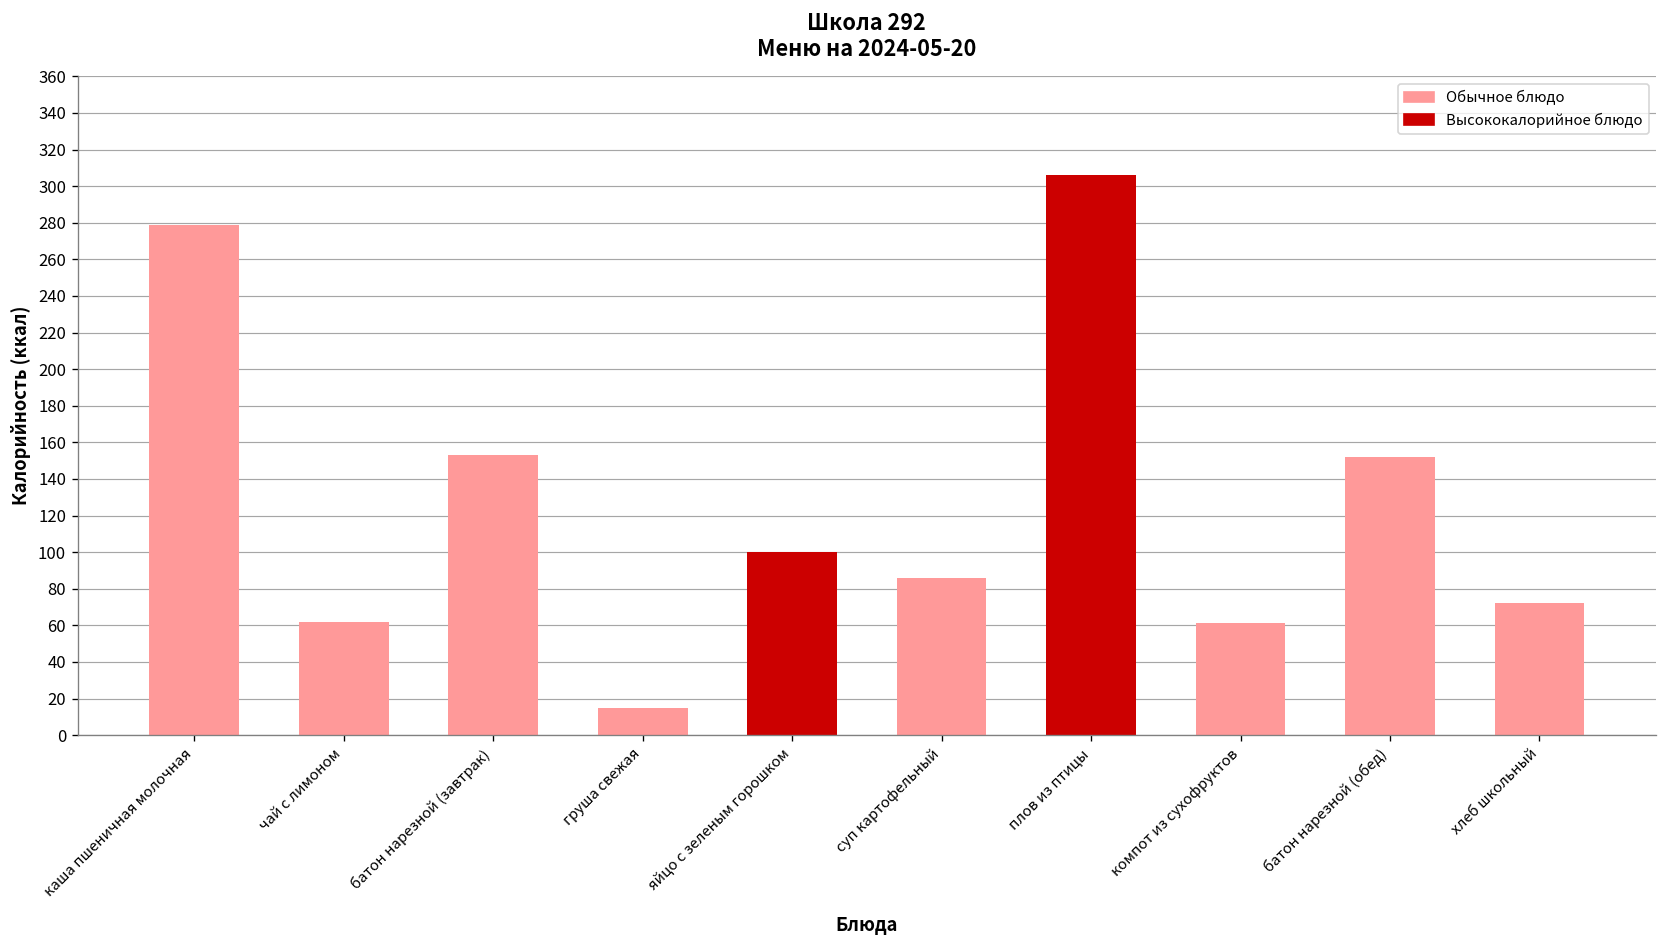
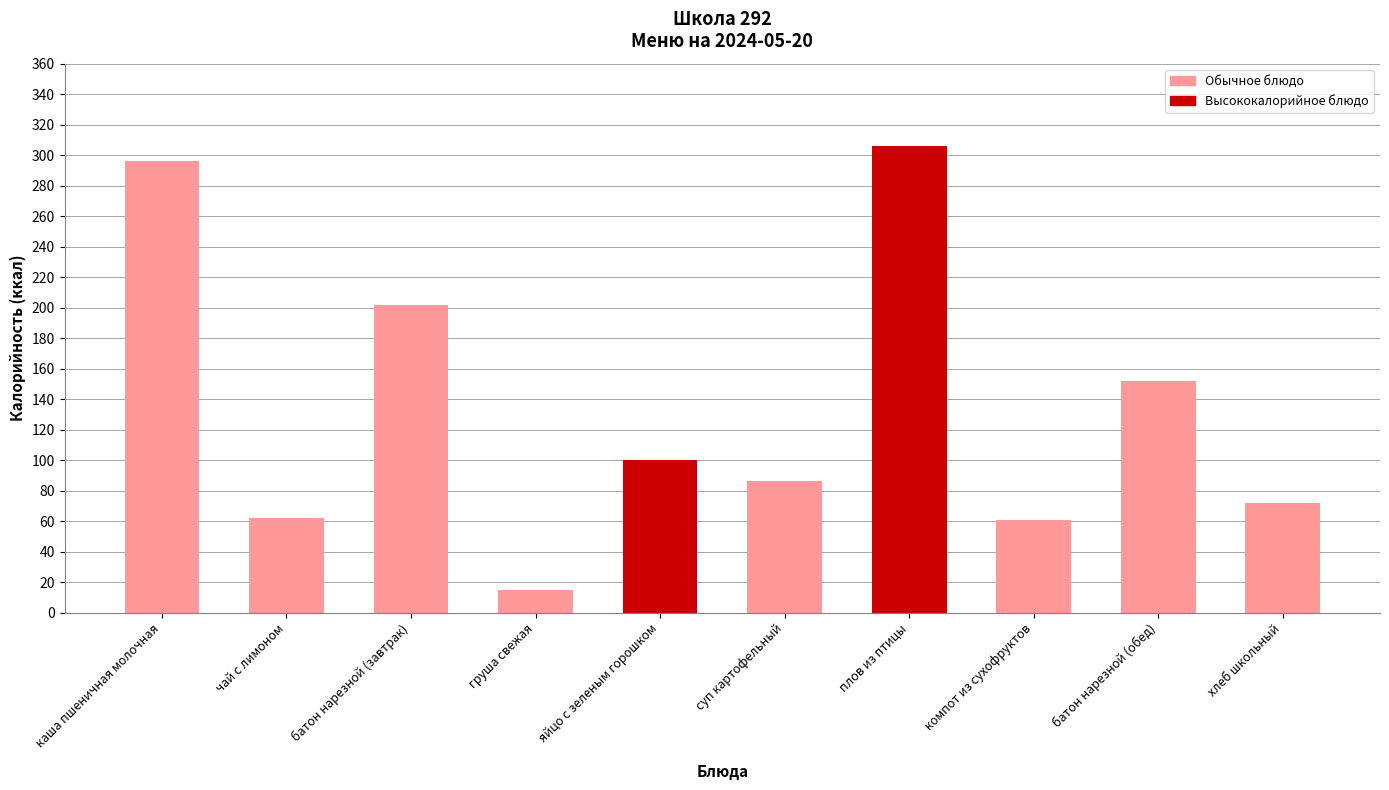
  {
-   "каша пшеничная молочная": 279,
+   "каша пшеничная молочная": 296,
    "чай с лимоном": 62,
-   "батон нарезной (завтрак)": 153,
+   "батон нарезной (завтрак)": 202,
    "груша свежая": 15,
    "яйцо с зеленым горошком": 100,
    "суп картофельный": 86,
    "плов из птицы": 306,
    "компот из сухофруктов": 61,
    "батон нарезной (обед)": 152,
    "хлеб школьный": 72
  }
